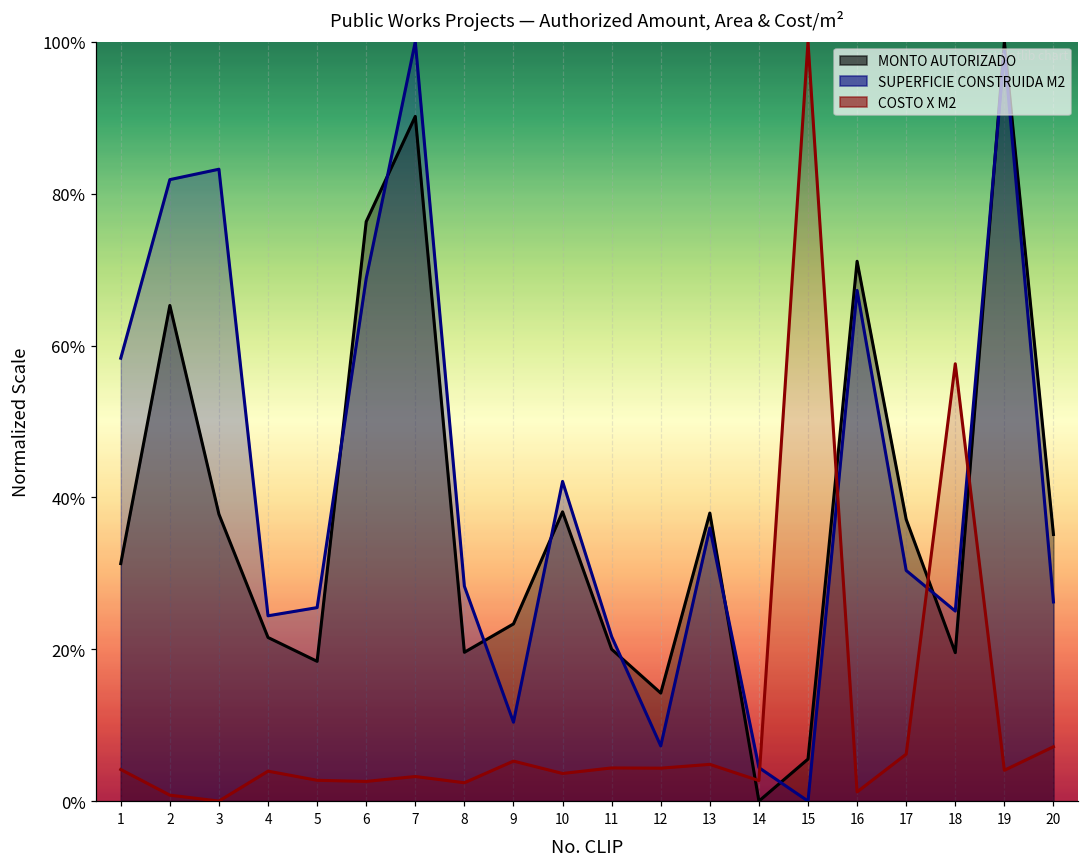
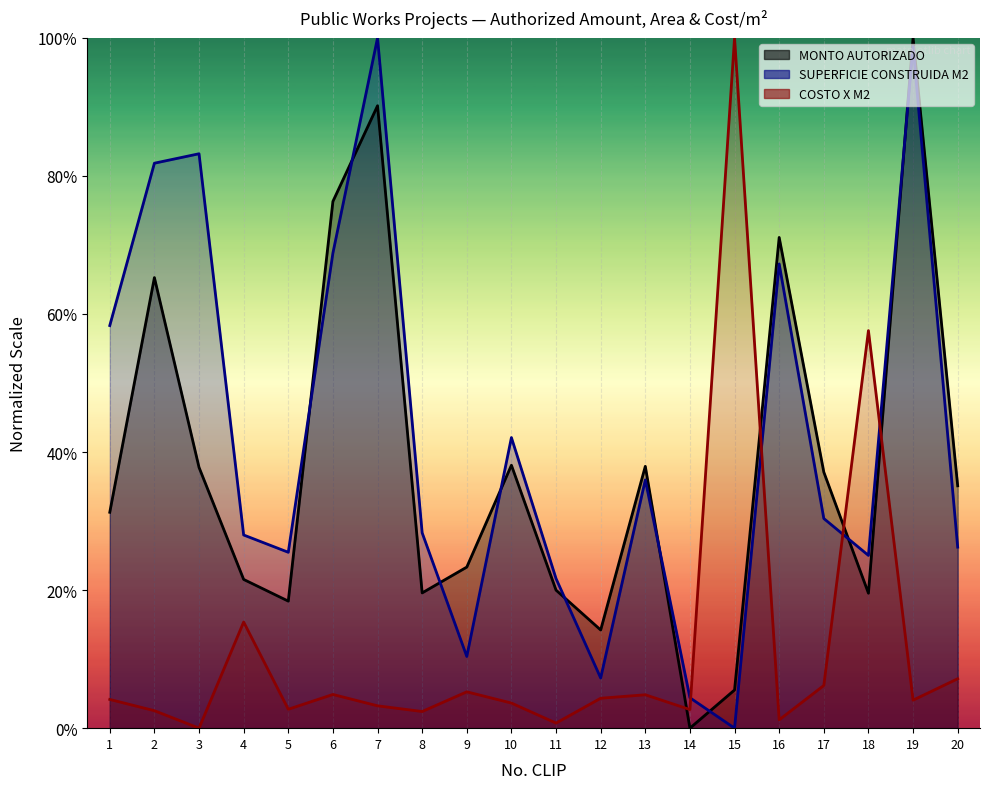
  {
    "MONTO AUTORIZADO": {
      "1": "31%",
      "2": "65%",
      "3": "38%",
      "4": "22%",
      "5": "18%",
      "6": "76%",
      "7": "90%",
      "8": "20%",
      "9": "23%",
      "10": "38%",
      "11": "20%",
      "12": "14%",
      "13": "38%",
      "14": "0%",
      "15": "6%",
      "16": "71%",
      "17": "37%",
      "18": "20%",
      "19": "100%",
      "20": "35%"
    },
    "SUPERFICIE CONSTRUIDA M2": {
      "1": "58%",
      "2": "82%",
      "3": "83%",
-     "4": "24%",
+     "4": "28%",
      "5": "25%",
      "6": "69%",
      "7": "100%",
      "8": "28%",
      "9": "10%",
      "10": "42%",
      "11": "22%",
      "12": "7%",
      "13": "36%",
      "14": "4%",
      "15": "0%",
      "16": "67%",
      "17": "30%",
      "18": "25%",
      "20": "26%"
    },
    "COSTO X M2": {
      "1": "4%",
-     "2": "1%",
+     "2": "3%",
      "3": "0%",
-     "4": "4%",
+     "4": "15%",
      "5": "3%",
-     "6": "3%",
+     "6": "5%",
      "7": "3%",
      "8": "2%",
      "9": "5%",
      "10": "4%",
-     "11": "4%",
+     "11": "1%",
      "12": "4%",
      "13": "5%",
      "14": "3%",
      "15": "100%",
      "16": "1%",
      "17": "6%",
      "18": "58%",
      "19": "4%",
      "20": "7%"
    }
  }
